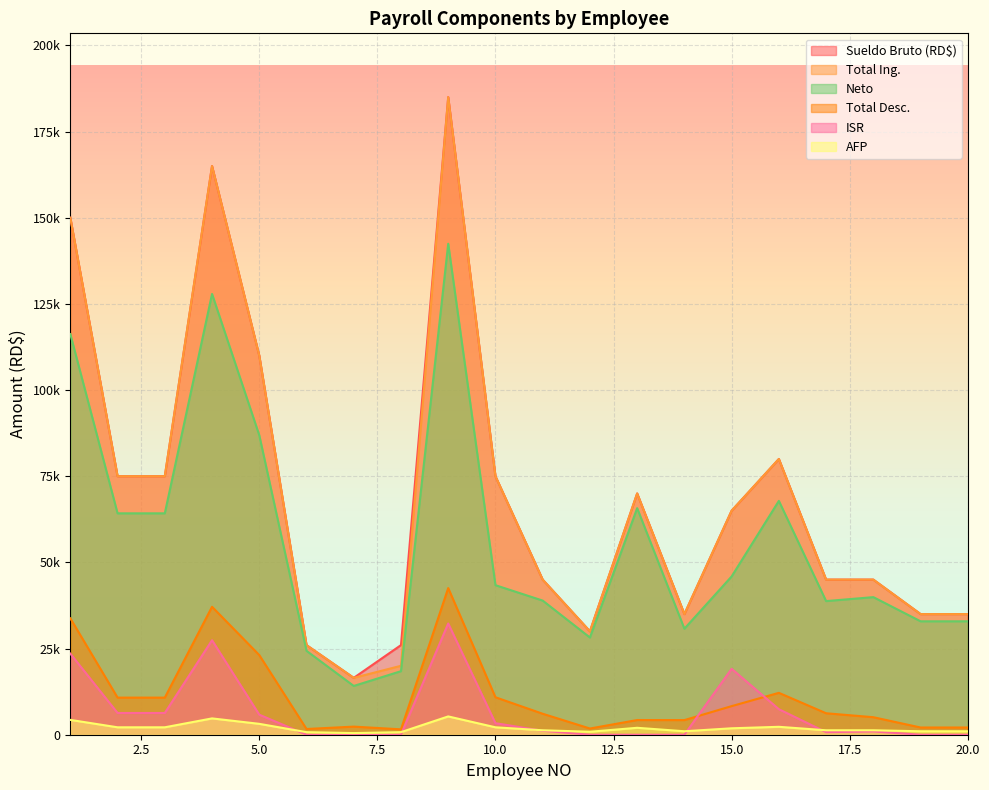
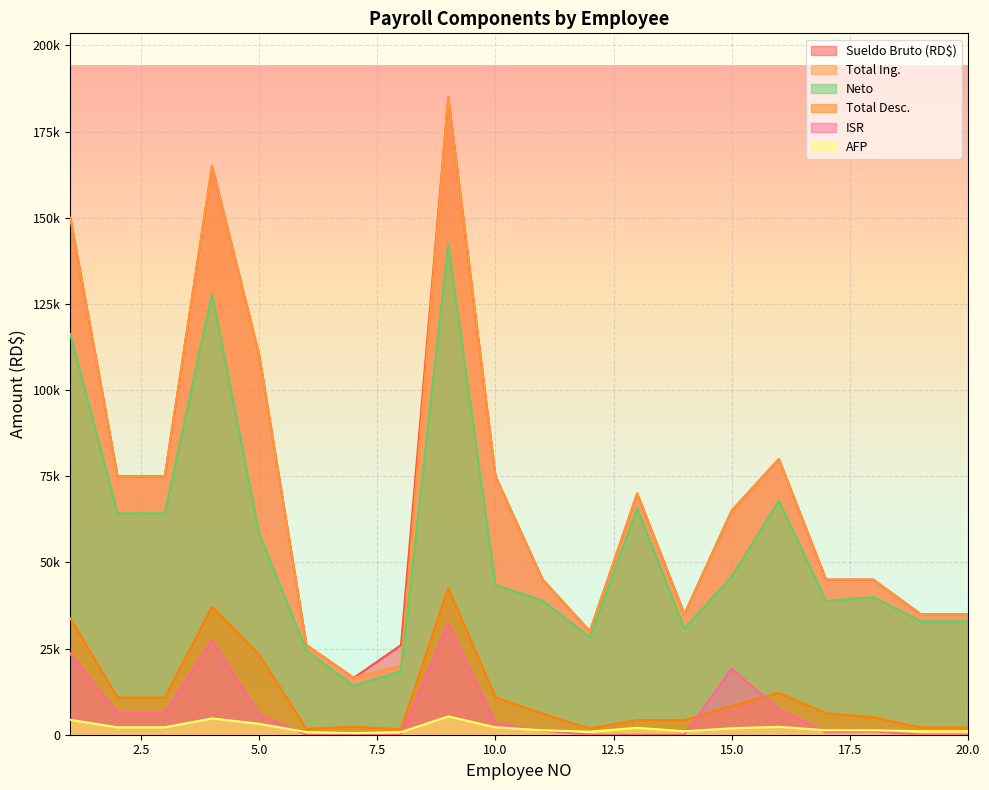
  {
    "Neto": {
-     "5.0": 87000,
+     "5.0": 58000,
      "10.0": 43000,
      "15.0": 46000,
      "20.0": 33000
    },
    "ISR": {
      "5.0": 6000,
      "10.0": 3000,
      "15.0": 19000,
      "20.0": 0
    },
    "AFP": {
      "5.0": 3000,
      "10.0": 2000,
      "15.0": 2000,
      "20.0": 1000
    }
  }
